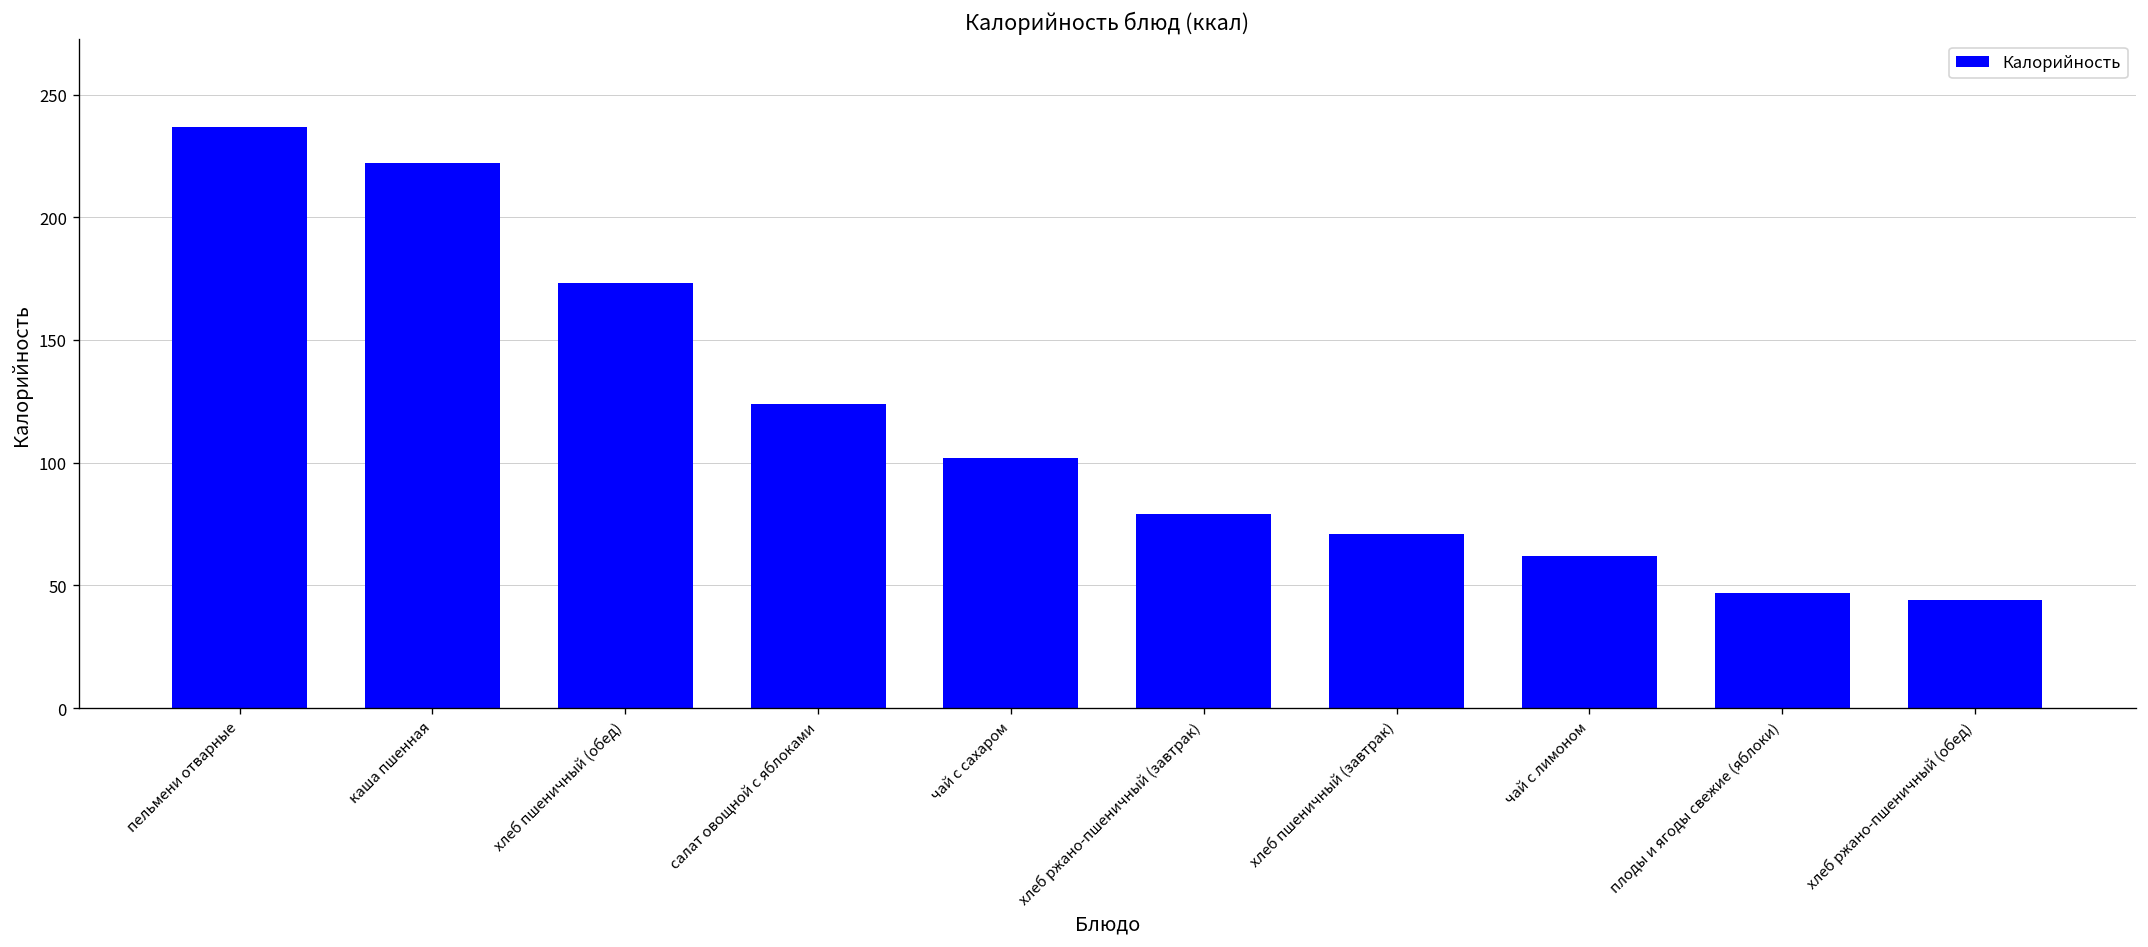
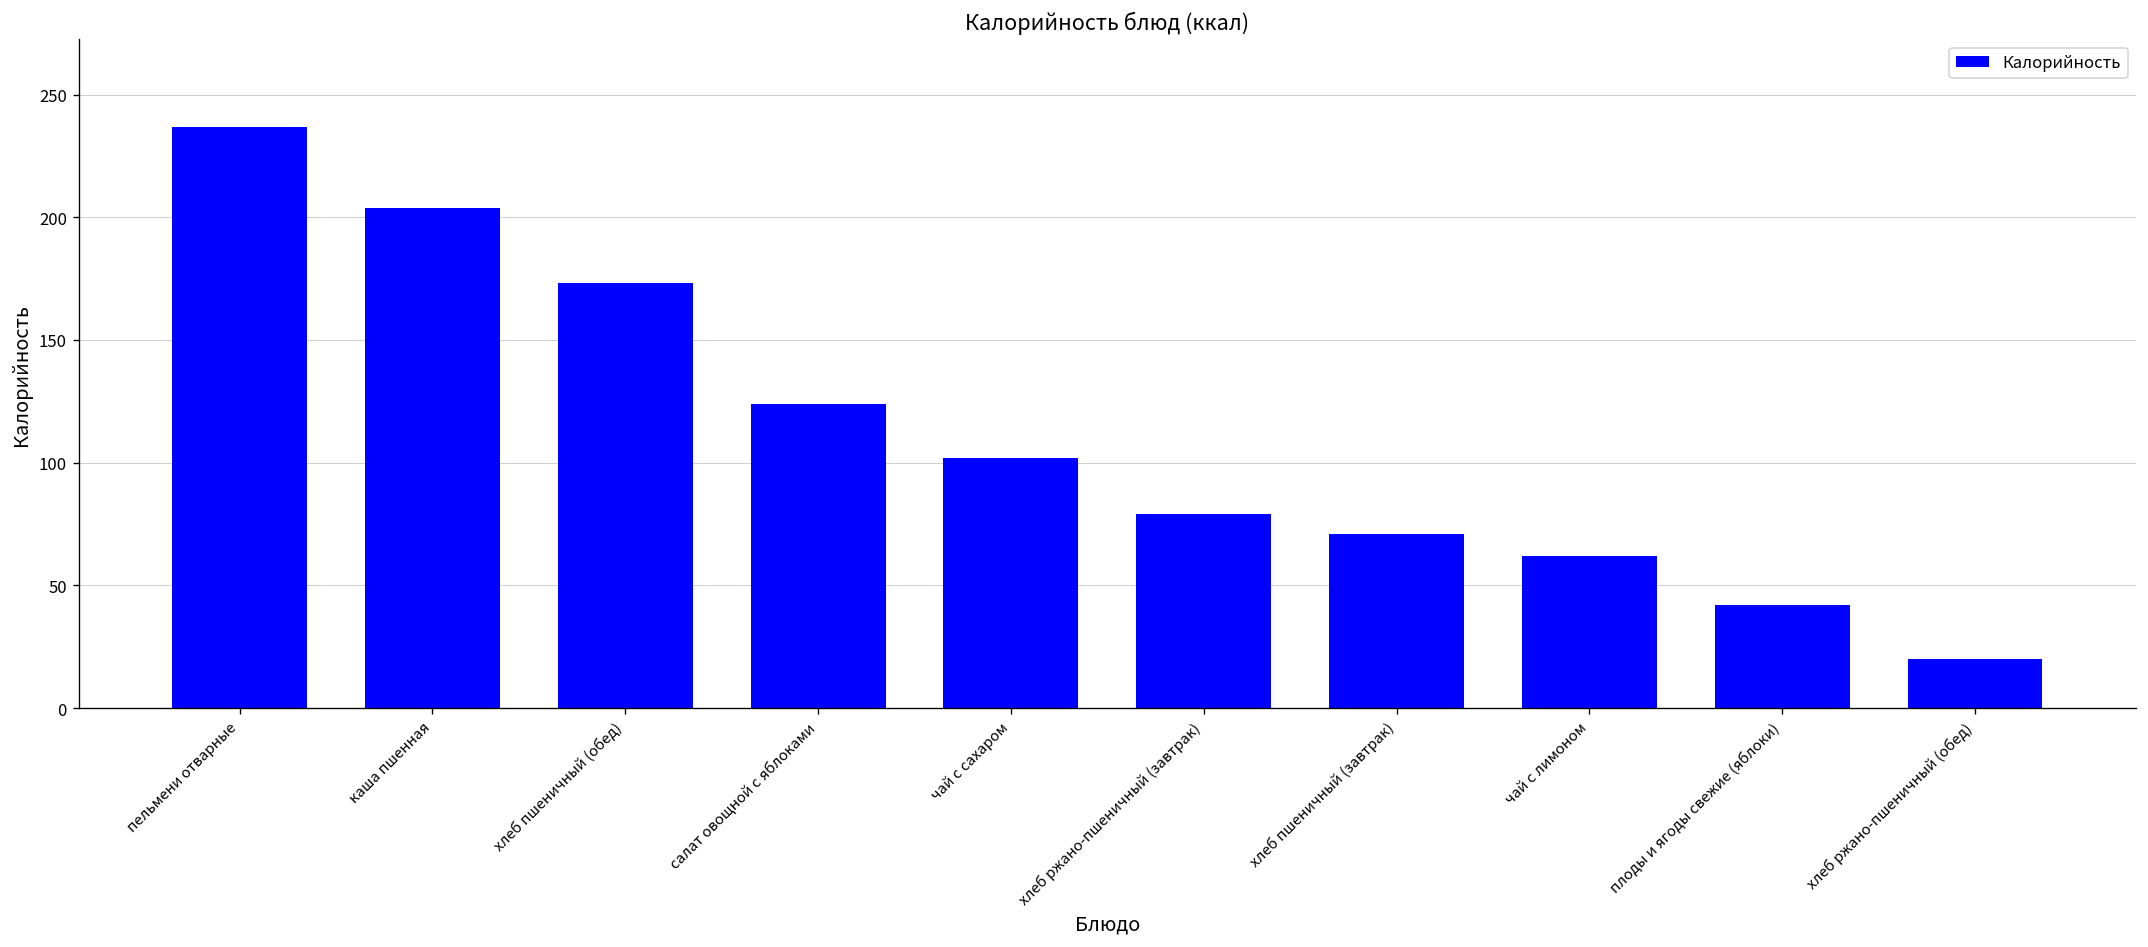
  {
    "пельмени отварные": 237,
-   "каша пшенная": 222,
+   "каша пшенная": 204,
    "хлеб пшеничный (обед)": 173,
    "салат овощной с яблоками": 124,
    "чай с сахаром": 102,
    "хлеб ржано-пшеничный (завтрак)": 79,
    "хлеб пшеничный (завтрак)": 71,
    "чай с лимоном": 62,
-   "плоды и ягоды свежие (яблоки)": 47,
-   "хлеб ржано-пшеничный (обед)": 44
+   "плоды и ягоды свежие (яблоки)": 42,
+   "хлеб ржано-пшеничный (обед)": 20
  }
